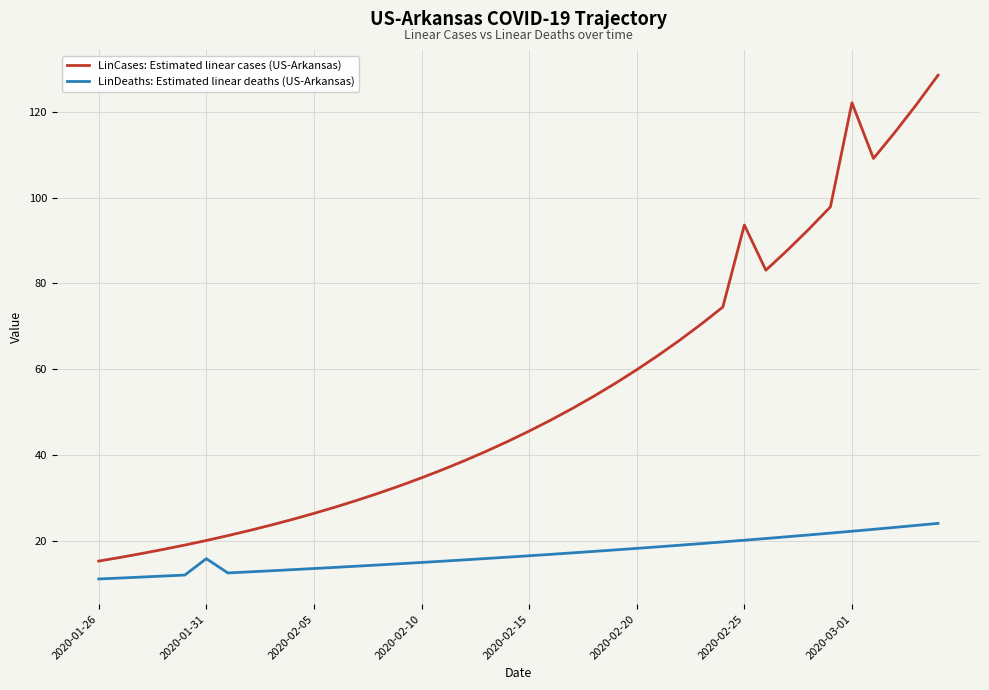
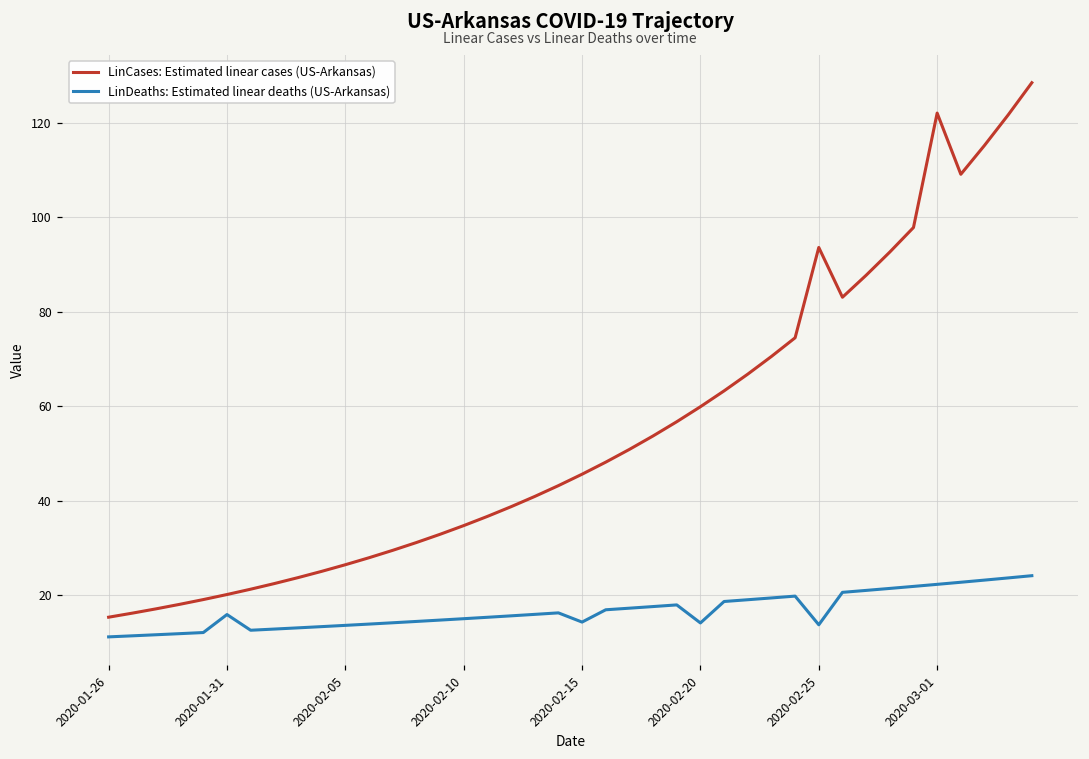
  {
    "LinCases: Estimated linear cases (US-Arkansas)": {
      "2020-01-26": 15,
      "2020-01-31": 20,
      "2020-02-05": 26,
      "2020-02-10": 35,
      "2020-02-15": 46,
      "2020-02-20": 60,
      "2020-02-25": 94,
      "2020-03-01": 122
    },
    "LinDeaths: Estimated linear deaths (US-Arkansas)": {
      "2020-01-26": 11,
      "2020-01-31": 16,
      "2020-02-05": 14,
      "2020-02-10": 15,
-     "2020-02-15": 17,
-     "2020-02-20": 18,
-     "2020-02-25": 20,
+     "2020-02-15": 14,
+     "2020-02-20": 14,
+     "2020-02-25": 14,
      "2020-03-01": 22
    }
  }
